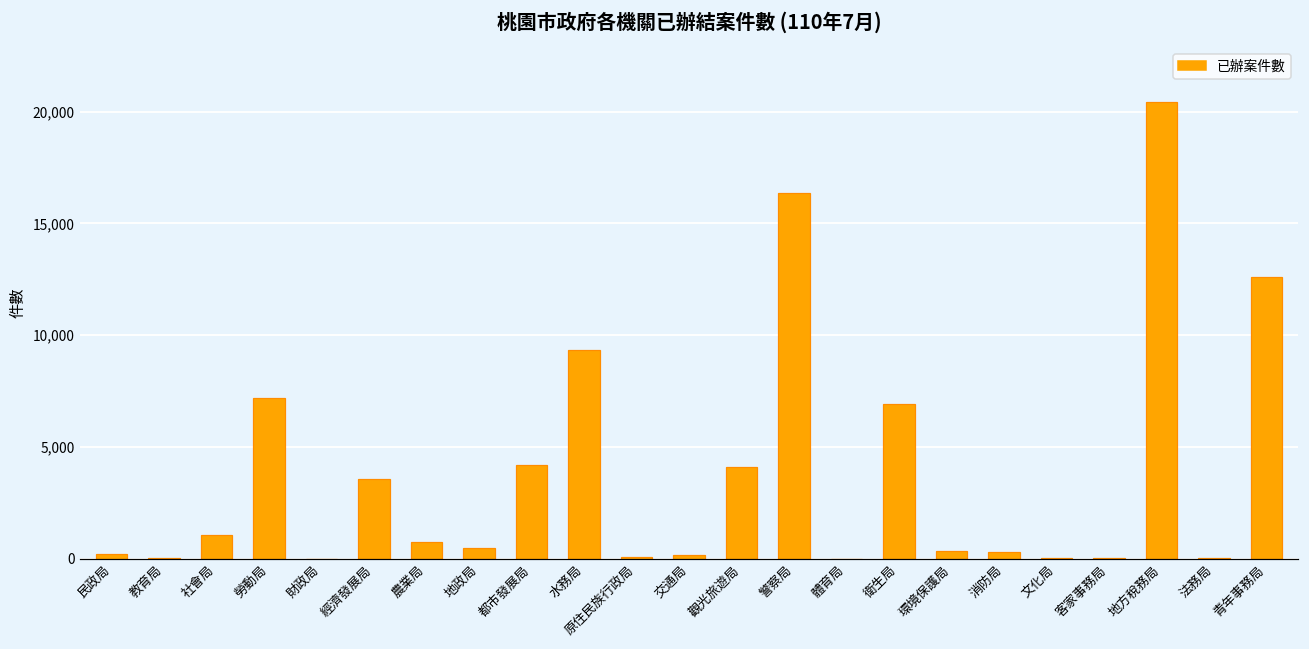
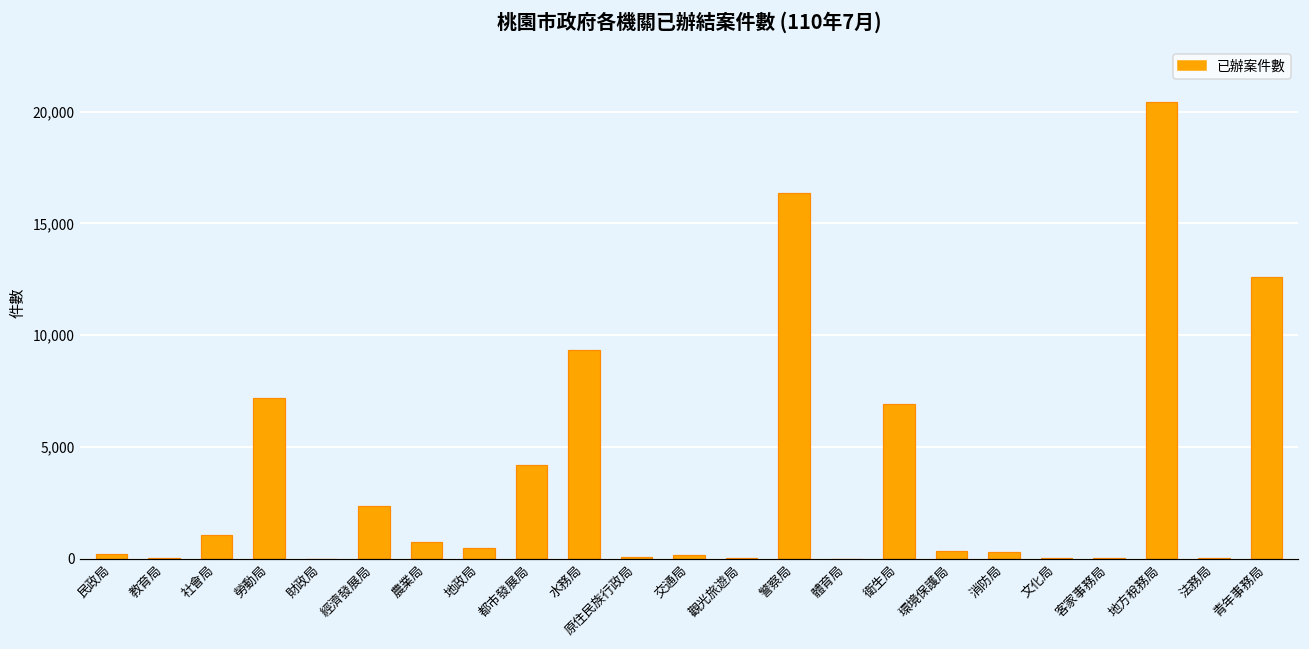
  {
    "民政局": "200",
    "社會局": "1,100",
    "勞動局": "7,200",
-   "經濟發展局": "3,600",
+   "經濟發展局": "2,300",
    "農業局": "700",
    "地政局": "500",
    "都市發展局": "4,200",
    "水務局": "9,300",
    "交通局": "200",
-   "觀光旅遊局": "4,100",
+   "觀光旅遊局": "0",
    "警察局": "16,400",
    "體育局": "0",
    "衛生局": "6,900",
    "環境保護局": "300",
    "消防局": "300",
    "地方稅務局": "20,400",
    "青年事務局": "12,600"
  }
